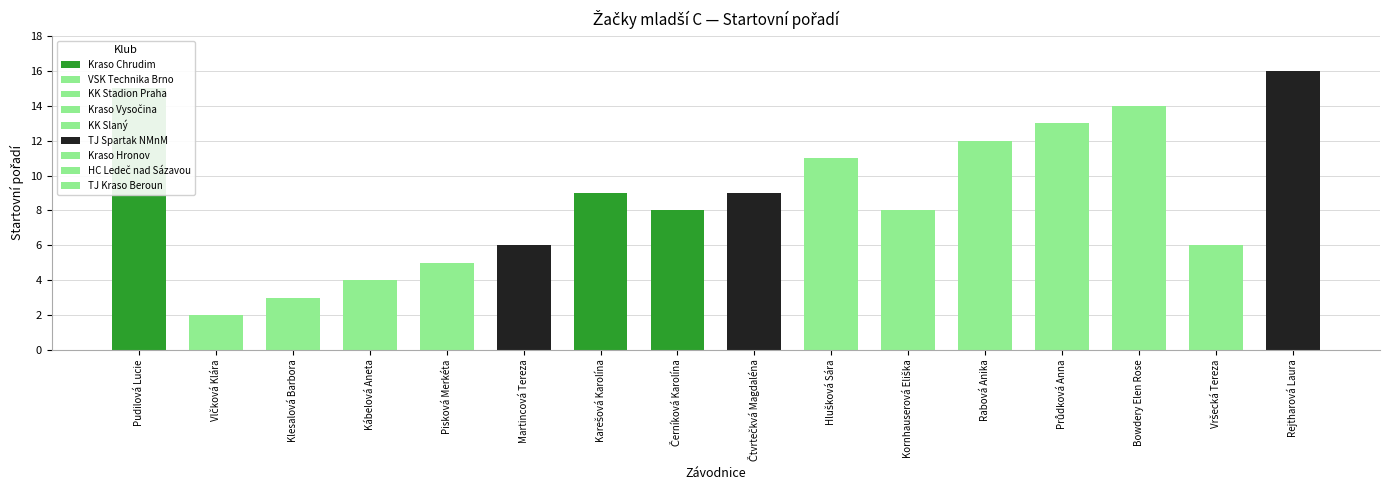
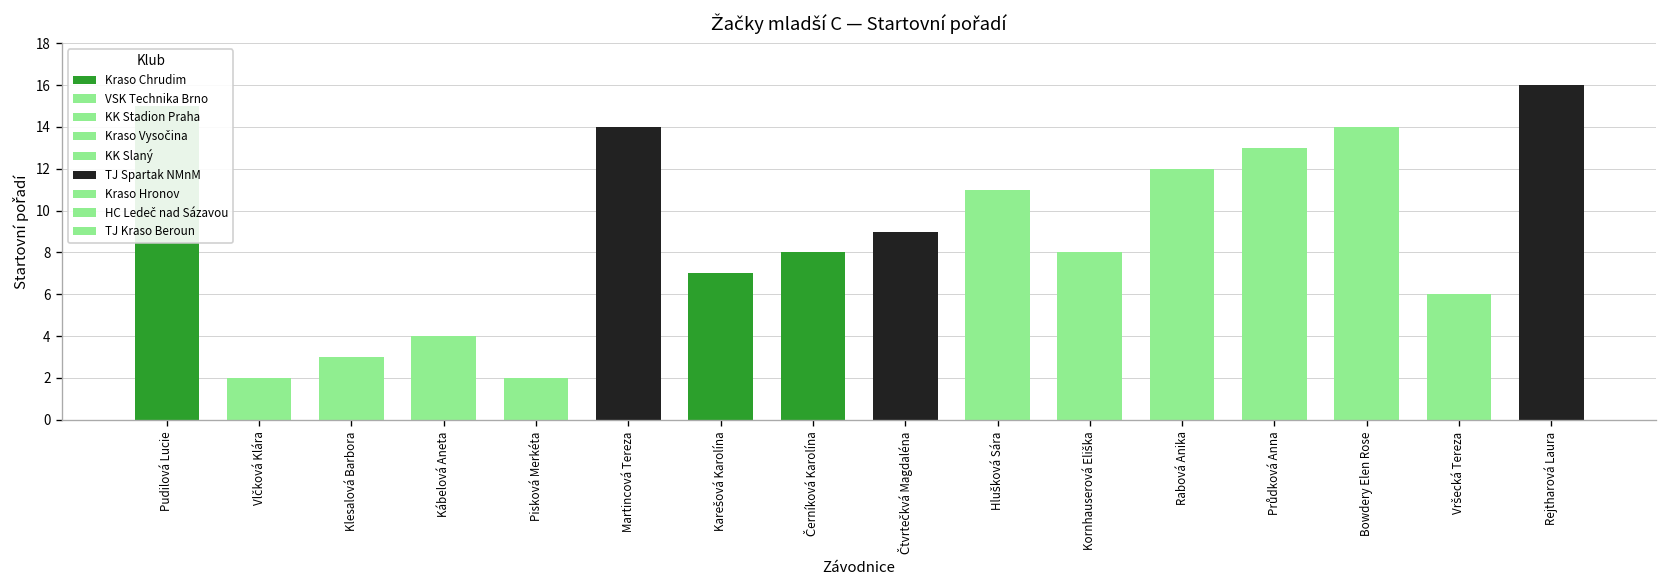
  {
    "Vlčková Klára": 2,
    "Klesalová Barbora": 3,
    "Kábelová Aneta": 4,
-   "Pisková Merkéta": 5,
-   "Martincová Tereza": 6,
-   "Karešová Karolína": 9,
+   "Pisková Merkéta": 2,
+   "Martincová Tereza": 14,
+   "Karešová Karolína": 7,
    "Černíková Karolína": 8,
    "Čtvrtečkvá Magdaléna": 9,
    "Hlušková Sára": 11,
    "Kornhauserová Eliška": 8,
    "Rabová Anika": 12,
    "Průdková Anna": 13,
    "Bowdery Elen Rose": 14,
    "Vršecká Tereza": 6,
    "Rejtharová Laura": 16
  }
